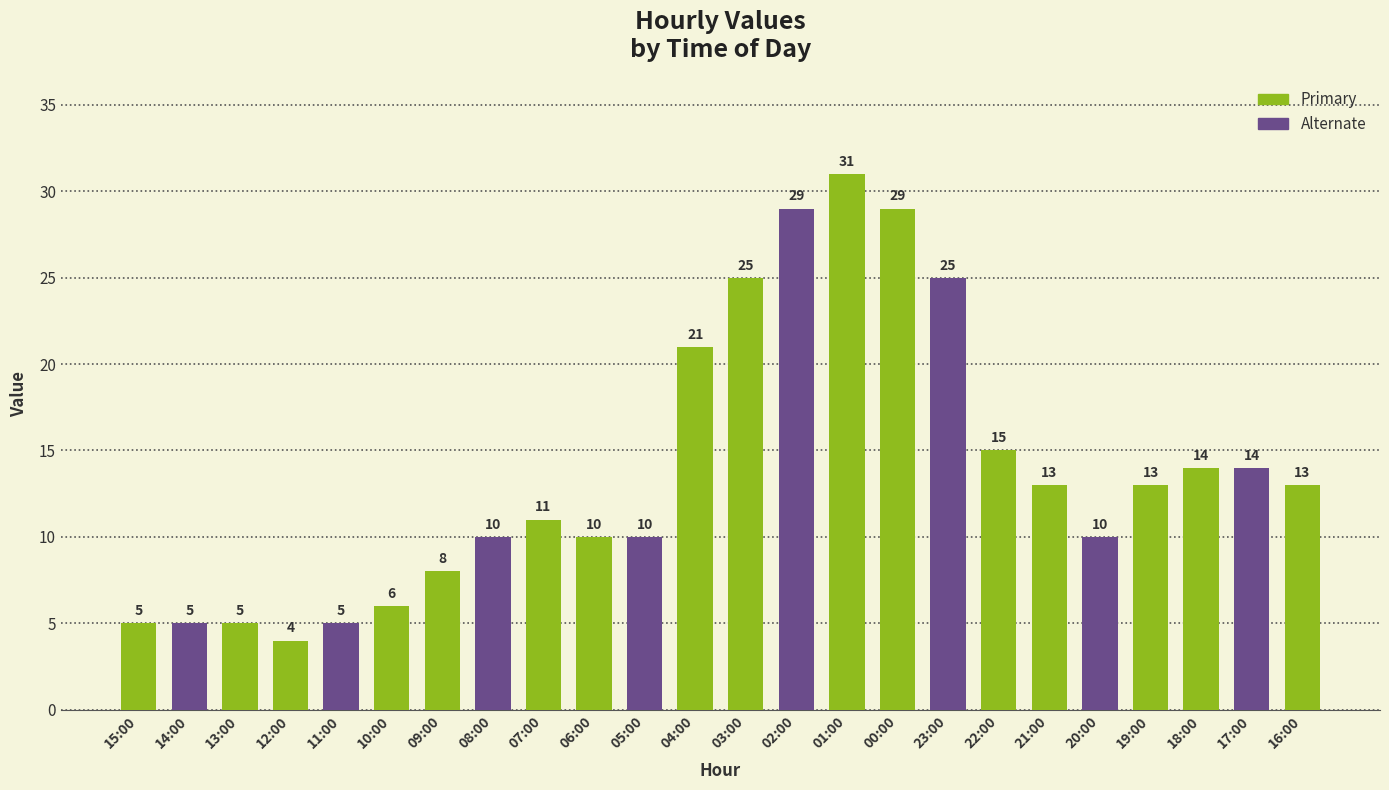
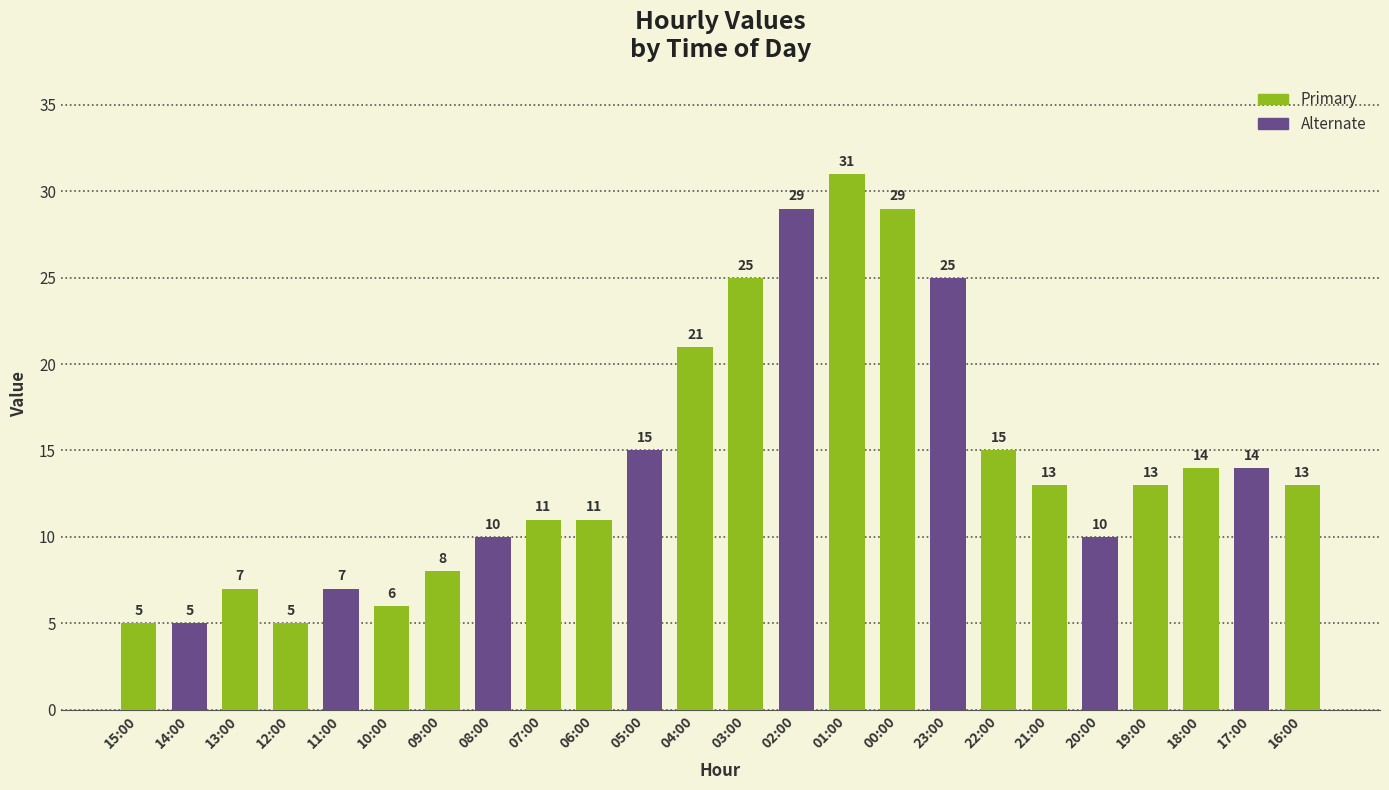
  {
    "15:00": 5,
    "14:00": 5,
-   "13:00": 5,
-   "12:00": 4,
-   "11:00": 5,
+   "13:00": 7,
+   "12:00": 5,
+   "11:00": 7,
    "10:00": 6,
    "09:00": 8,
    "08:00": 10,
    "07:00": 11,
-   "06:00": 10,
-   "05:00": 10,
+   "06:00": 11,
+   "05:00": 15,
    "04:00": 21,
    "03:00": 25,
    "02:00": 29,
    "01:00": 31,
    "00:00": 29,
    "23:00": 25,
    "22:00": 15,
    "21:00": 13,
    "20:00": 10,
    "19:00": 13,
    "18:00": 14,
    "17:00": 14,
    "16:00": 13
  }
